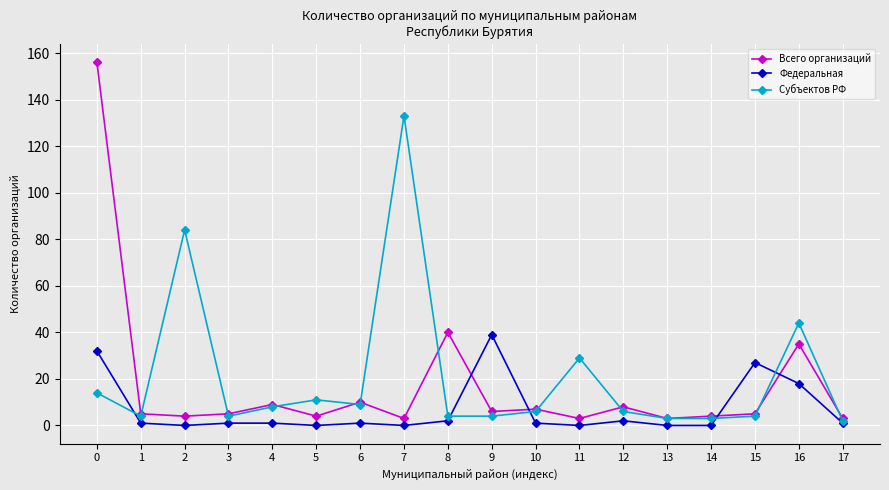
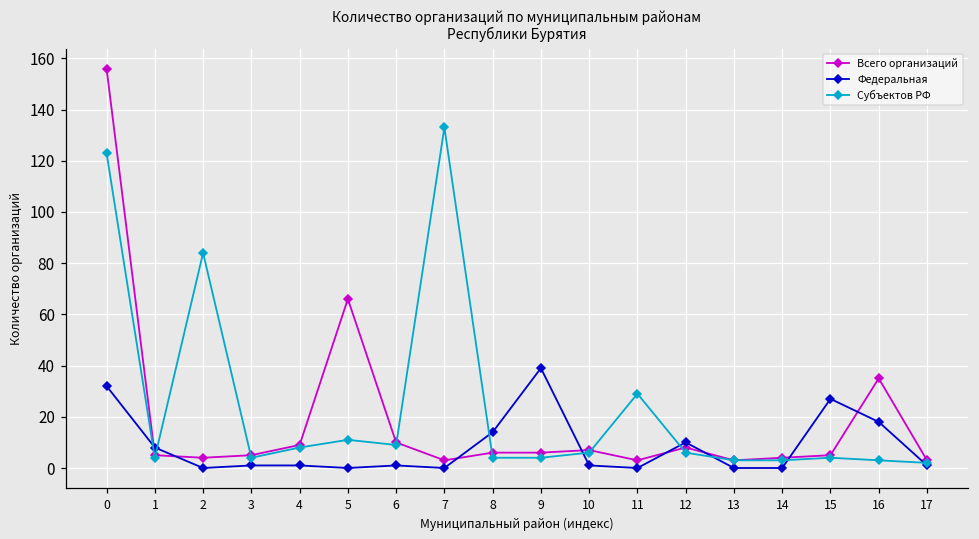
  {
    "Всего организаций": {
      "0": 156,
      "2": 4,
-     "5": 4,
+     "5": 66,
      "7": 3,
-     "8": 40,
+     "8": 6,
      "9": 6,
      "11": 3,
      "12": 8,
      "16": 35
    },
    "Федеральная": {
      "0": 32,
-     "1": 1,
+     "1": 8,
      "2": 0,
      "3": 1,
      "4": 1,
      "5": 0,
      "6": 1,
      "7": 0,
-     "8": 2,
+     "8": 14,
      "9": 39,
      "10": 1,
      "11": 0,
-     "12": 2,
+     "12": 10,
      "13": 0,
      "14": 0,
      "15": 27,
      "16": 18
    },
    "Субъектов РФ": {
-     "0": 14,
+     "0": 123,
      "2": 84,
      "5": 11,
      "7": 133,
      "8": 4,
      "9": 4,
      "11": 29,
      "12": 6,
-     "16": 44
+     "16": 3
    }
  }
